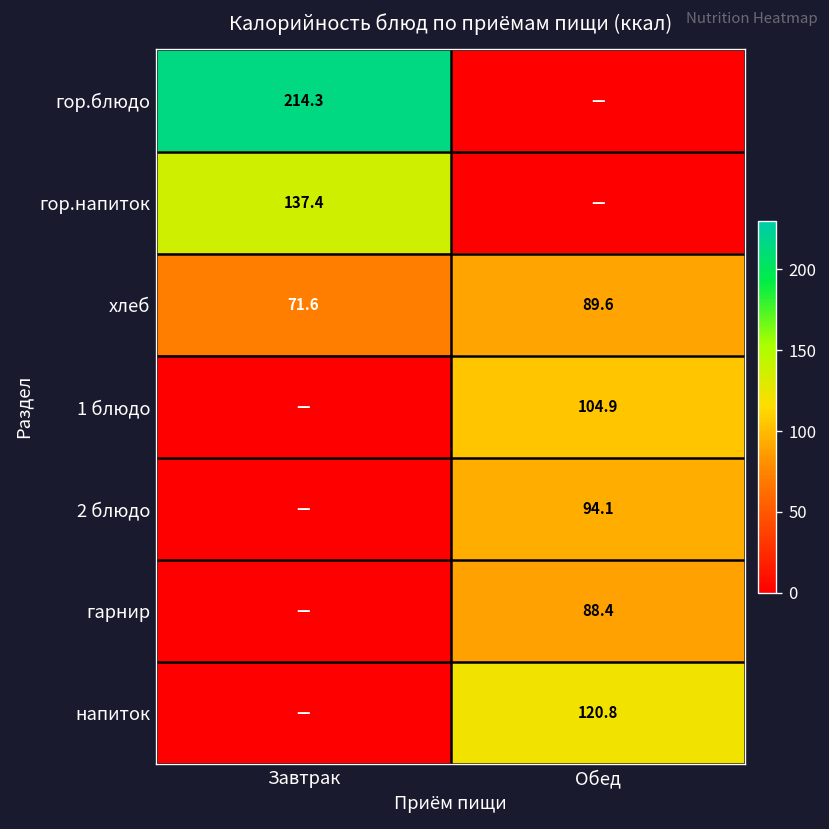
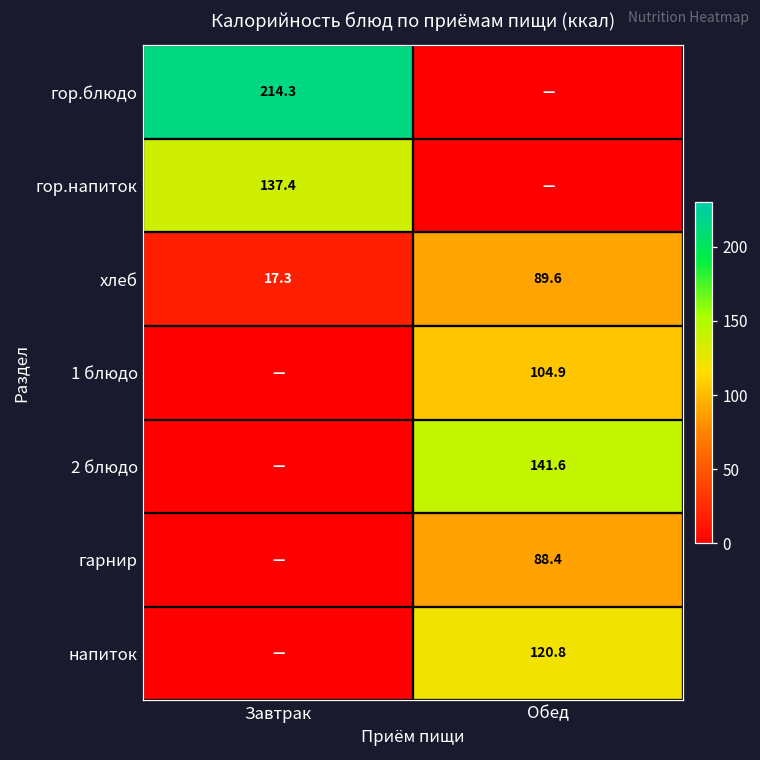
  {
    "гор.блюдо": {
      "Завтрак": 214.3
    },
    "гор.напиток": {
      "Завтрак": 137.4
    },
    "хлеб": {
-     "Завтрак": 71.6,
+     "Завтрак": 17.3,
      "Обед": 89.6
    },
    "1 блюдо": {
      "Обед": 104.9
    },
    "2 блюдо": {
-     "Обед": 94.1
+     "Обед": 141.6
    },
    "гарнир": {
      "Обед": 88.4
    },
    "напиток": {
      "Обед": 120.8
    }
  }
